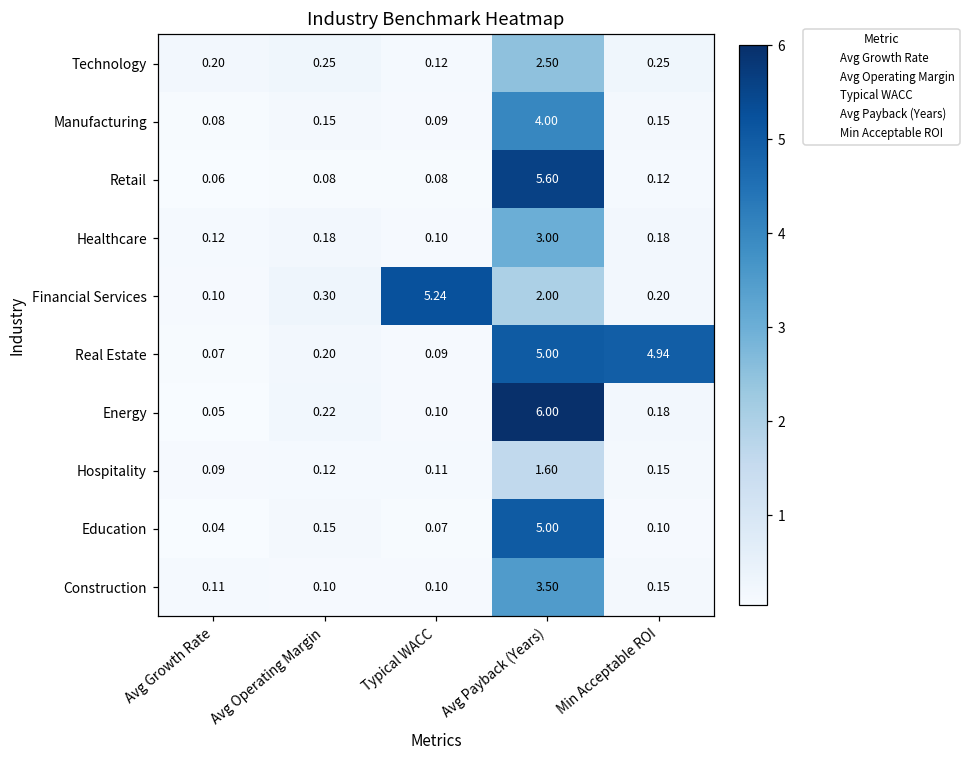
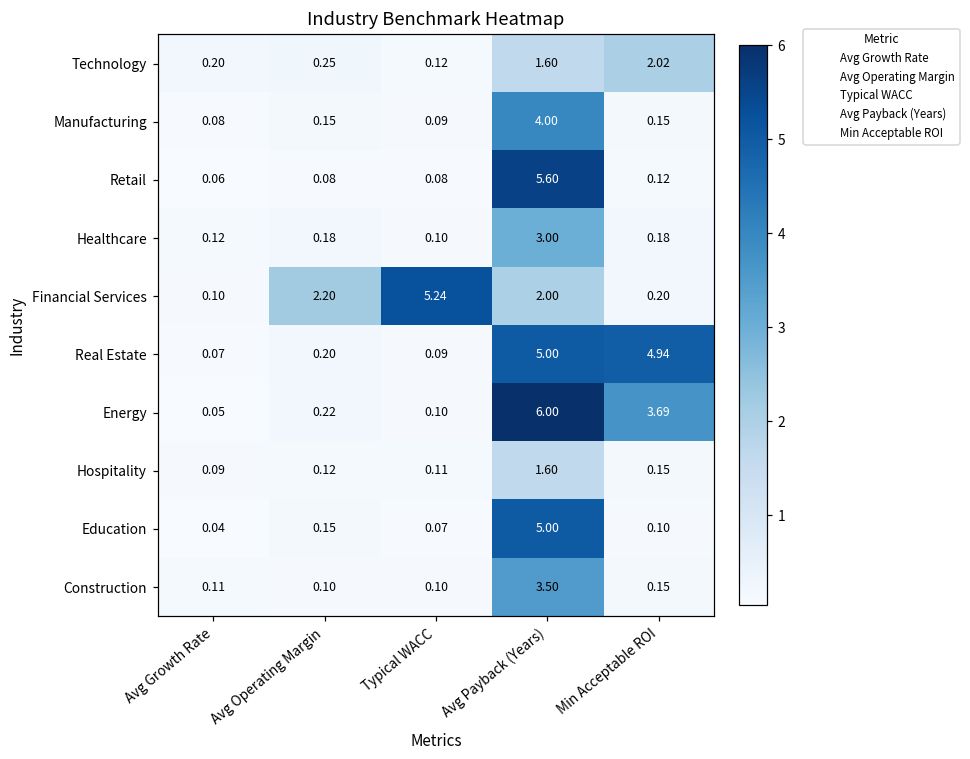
  {
    "Technology": {
      "Avg Growth Rate": 0.20,
      "Avg Operating Margin": 0.25,
      "Typical WACC": 0.12,
-     "Avg Payback (Years)": 2.50,
-     "Min Acceptable ROI": 0.25
+     "Avg Payback (Years)": 1.60,
+     "Min Acceptable ROI": 2.02
    },
    "Manufacturing": {
      "Avg Growth Rate": 0.08,
      "Avg Operating Margin": 0.15,
      "Typical WACC": 0.09,
      "Avg Payback (Years)": 4.00,
      "Min Acceptable ROI": 0.15
    },
    "Retail": {
      "Avg Growth Rate": 0.06,
      "Avg Operating Margin": 0.08,
      "Typical WACC": 0.08,
      "Avg Payback (Years)": 5.60,
      "Min Acceptable ROI": 0.12
    },
    "Healthcare": {
      "Avg Growth Rate": 0.12,
      "Avg Operating Margin": 0.18,
      "Typical WACC": 0.10,
      "Avg Payback (Years)": 3.00,
      "Min Acceptable ROI": 0.18
    },
    "Financial Services": {
      "Avg Growth Rate": 0.10,
-     "Avg Operating Margin": 0.30,
+     "Avg Operating Margin": 2.20,
      "Typical WACC": 5.24,
      "Avg Payback (Years)": 2.00,
      "Min Acceptable ROI": 0.20
    },
    "Real Estate": {
      "Avg Growth Rate": 0.07,
      "Avg Operating Margin": 0.20,
      "Typical WACC": 0.09,
      "Avg Payback (Years)": 5.00,
      "Min Acceptable ROI": 4.94
    },
    "Energy": {
      "Avg Growth Rate": 0.05,
      "Avg Operating Margin": 0.22,
      "Typical WACC": 0.10,
      "Avg Payback (Years)": 6.00,
-     "Min Acceptable ROI": 0.18
+     "Min Acceptable ROI": 3.69
    },
    "Hospitality": {
      "Avg Growth Rate": 0.09,
      "Avg Operating Margin": 0.12,
      "Typical WACC": 0.11,
      "Avg Payback (Years)": 1.60,
      "Min Acceptable ROI": 0.15
    },
    "Education": {
      "Avg Growth Rate": 0.04,
      "Avg Operating Margin": 0.15,
      "Typical WACC": 0.07,
      "Avg Payback (Years)": 5.00,
      "Min Acceptable ROI": 0.10
    },
    "Construction": {
      "Avg Growth Rate": 0.11,
      "Avg Operating Margin": 0.10,
      "Typical WACC": 0.10,
      "Avg Payback (Years)": 3.50,
      "Min Acceptable ROI": 0.15
    }
  }
